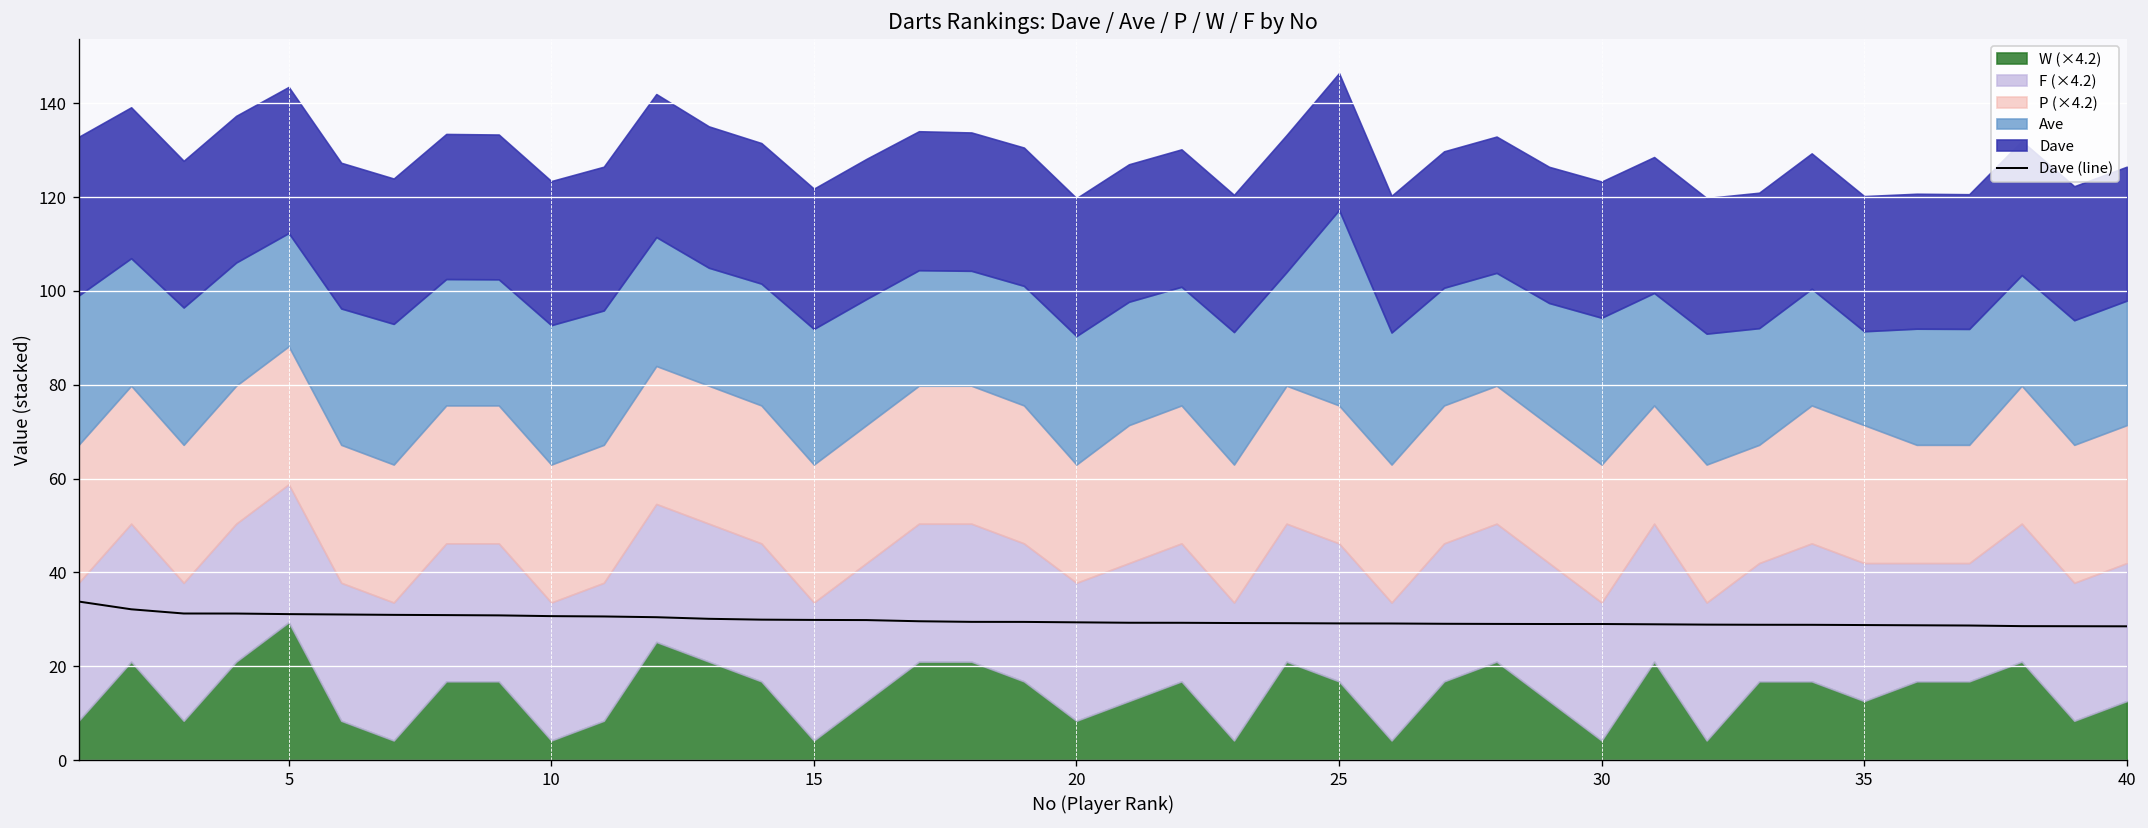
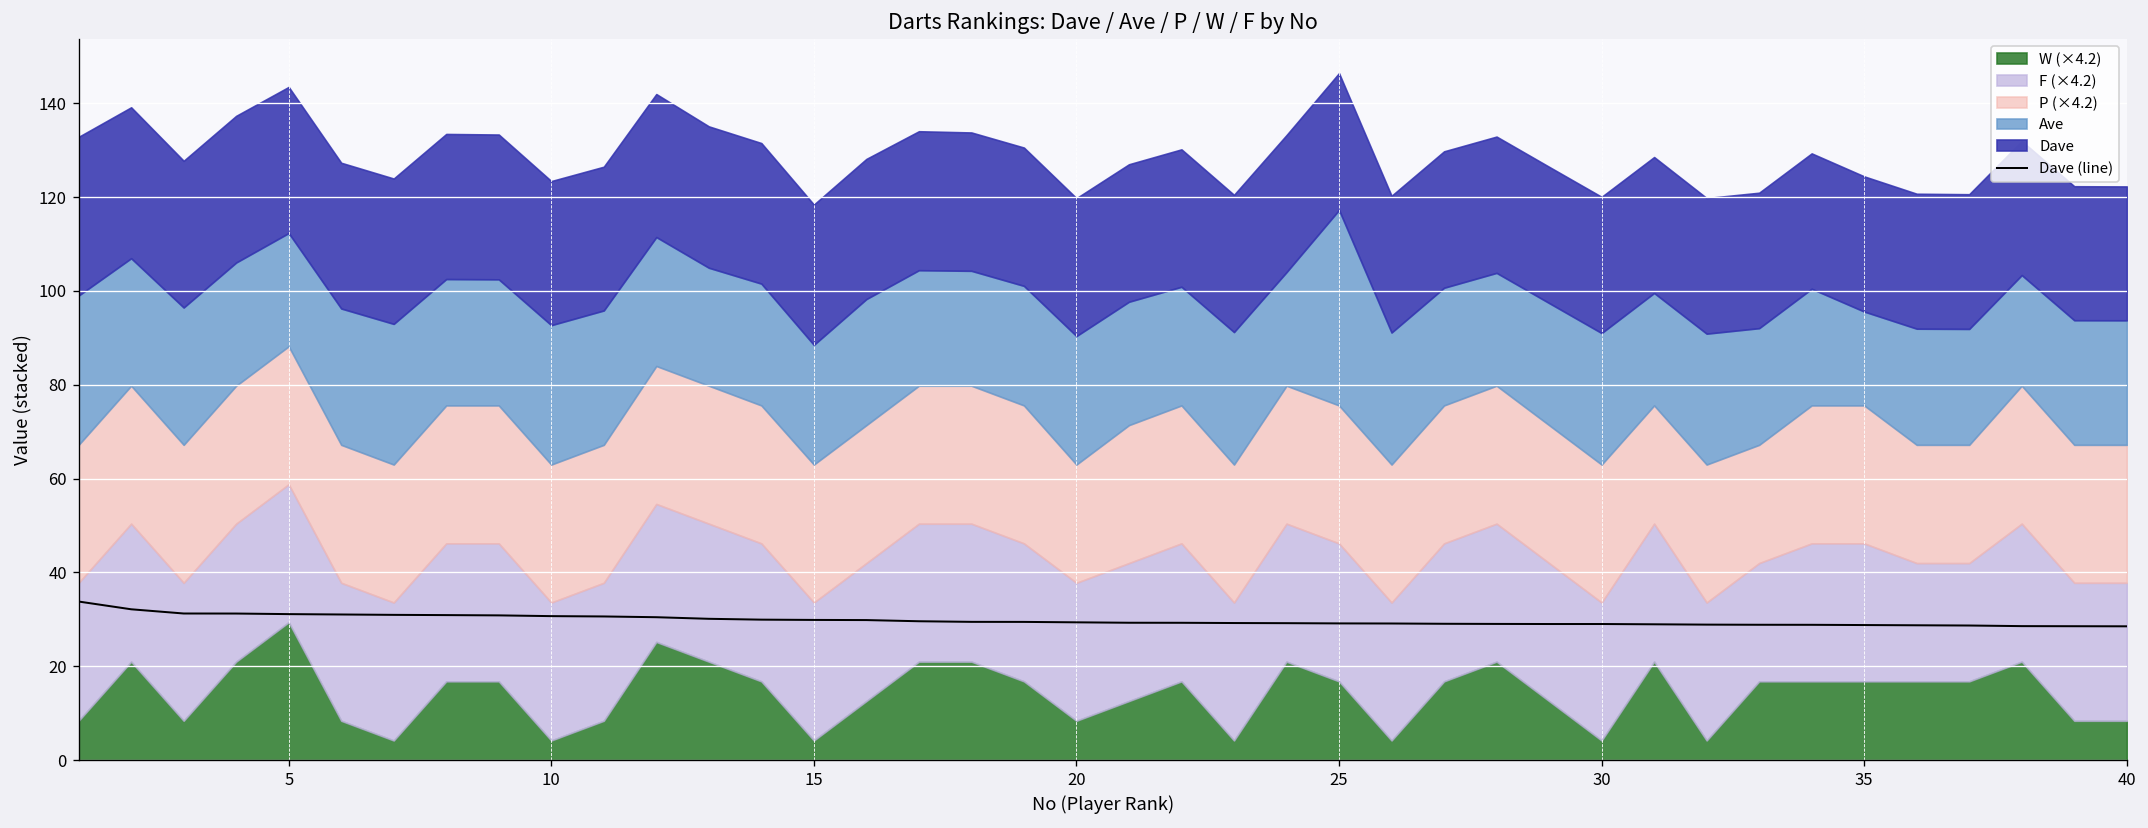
  {
    "Dave (line)": {
      "5": 31,
      "10": 31,
      "15": 30,
      "20": 29,
      "25": 29,
      "30": 29,
      "35": 29,
      "40": 29
    },
    "W (×4.2)": {
      "5": 29,
      "10": 4,
      "15": 4,
      "20": 8,
      "25": 17,
      "30": 4,
-     "35": 13,
-     "40": 13
+     "35": 17,
+     "40": 8
    },
    "F (×4.2)": {
      "5": 29,
      "10": 29,
      "15": 29,
      "20": 29,
      "25": 29,
      "30": 29,
      "35": 29,
      "40": 29
    },
    "P (×4.2)": {
      "5": 29,
      "10": 29,
      "15": 29,
      "20": 25,
      "25": 29,
      "30": 29,
      "35": 29,
      "40": 29
    },
    "Ave": {
      "5": 24,
      "10": 30,
-     "15": 29,
+     "15": 26,
      "20": 27,
      "25": 42,
-     "30": 31,
+     "30": 28,
      "35": 20,
      "40": 27
    },
    "Dave": {
      "5": 31,
      "10": 31,
      "15": 30,
      "20": 29,
      "25": 29,
      "30": 29,
      "35": 29,
      "40": 29
    }
  }
